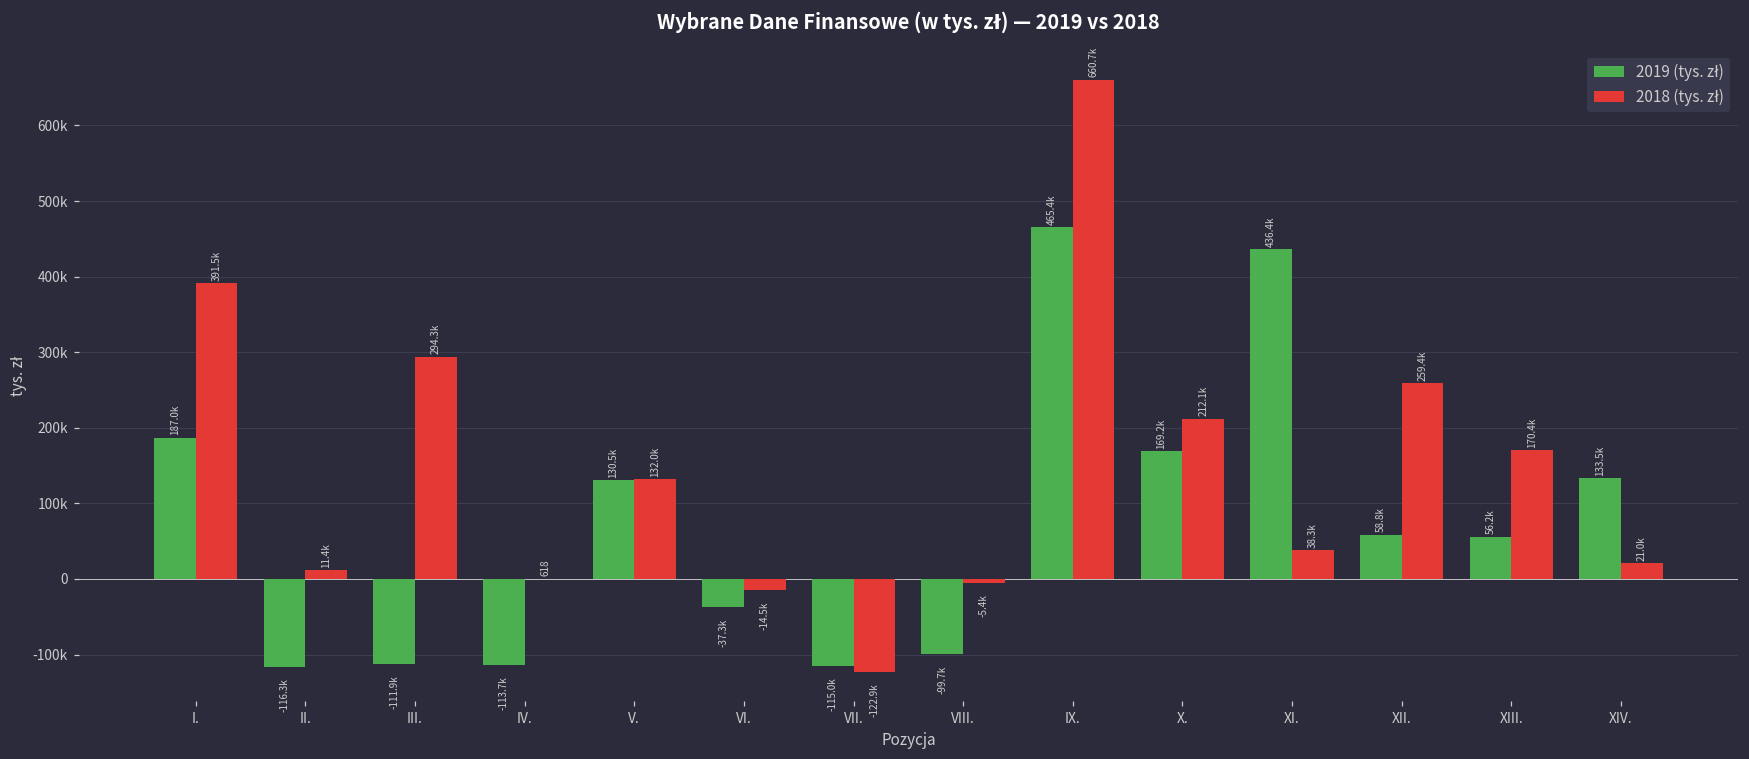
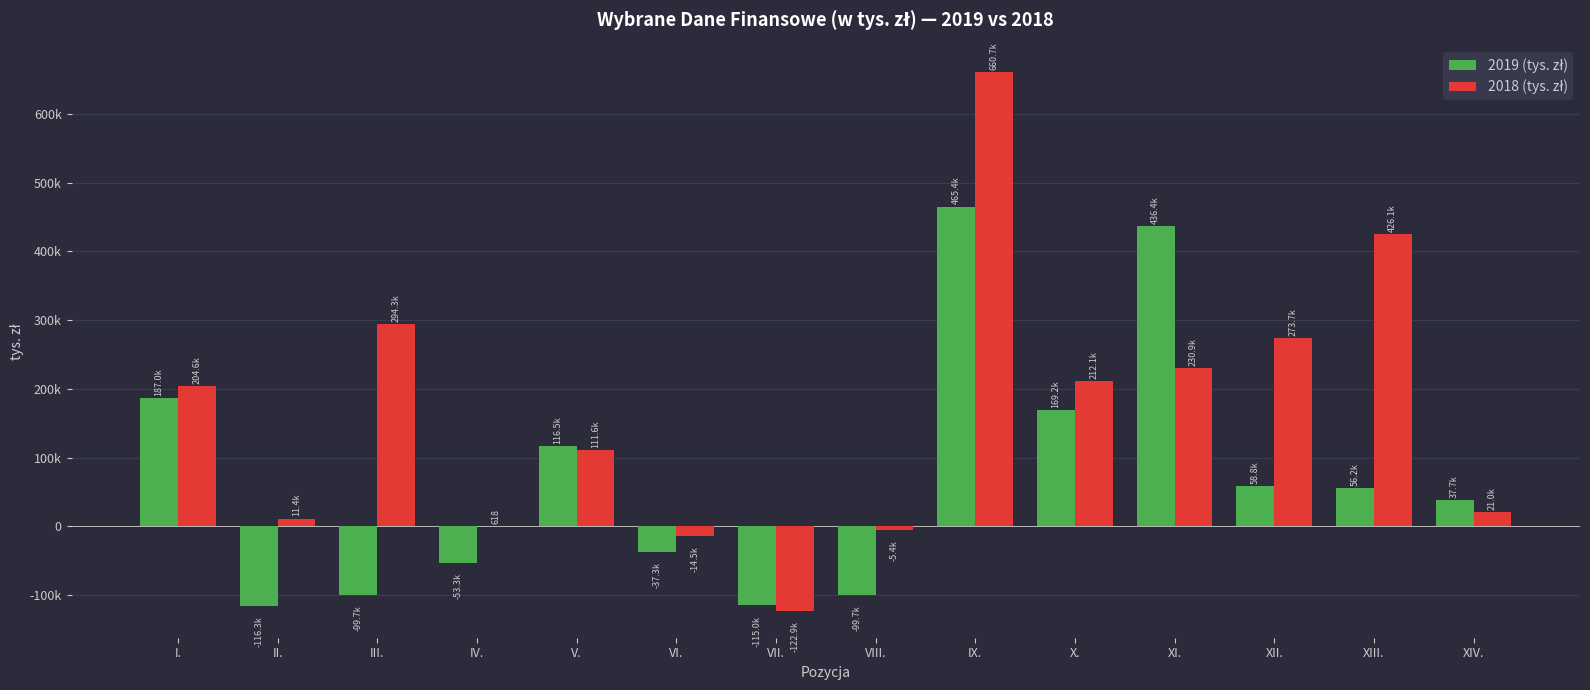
  {
    "2019 (tys. zł)": {
      "I.": "187.0k",
      "II.": "-116.3k",
-     "III.": "-111.9k",
-     "IV.": "-113.7k",
-     "V.": "130.5k",
+     "III.": "-99.7k",
+     "IV.": "-53.3k",
+     "V.": "116.5k",
      "VI.": "-37.3k",
      "VII.": "-115.0k",
      "VIII.": "-99.7k",
      "IX.": "465.4k",
      "X.": "169.2k",
      "XI.": "436.4k",
      "XII.": "58.8k",
      "XIII.": "56.2k",
-     "XIV.": "133.5k"
+     "XIV.": "37.7k"
    },
    "2018 (tys. zł)": {
-     "I.": "391.5k",
+     "I.": "204.6k",
      "II.": "11.4k",
      "III.": "294.3k",
      "IV.": "618",
-     "V.": "132.0k",
+     "V.": "111.6k",
      "VI.": "-14.5k",
      "VII.": "-122.9k",
      "VIII.": "-5.4k",
      "IX.": "660.7k",
      "X.": "212.1k",
-     "XI.": "38.3k",
-     "XII.": "259.4k",
-     "XIII.": "170.4k",
+     "XI.": "230.9k",
+     "XII.": "273.7k",
+     "XIII.": "426.1k",
      "XIV.": "21.0k"
    }
  }
